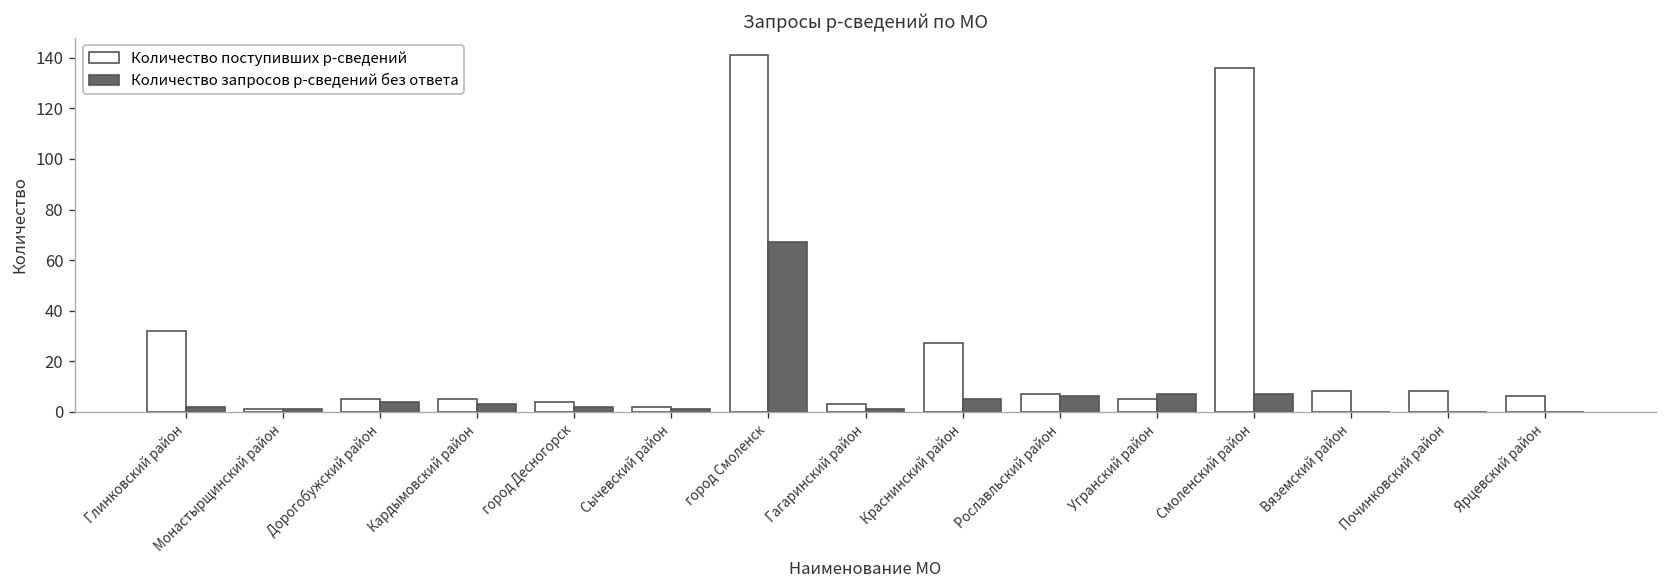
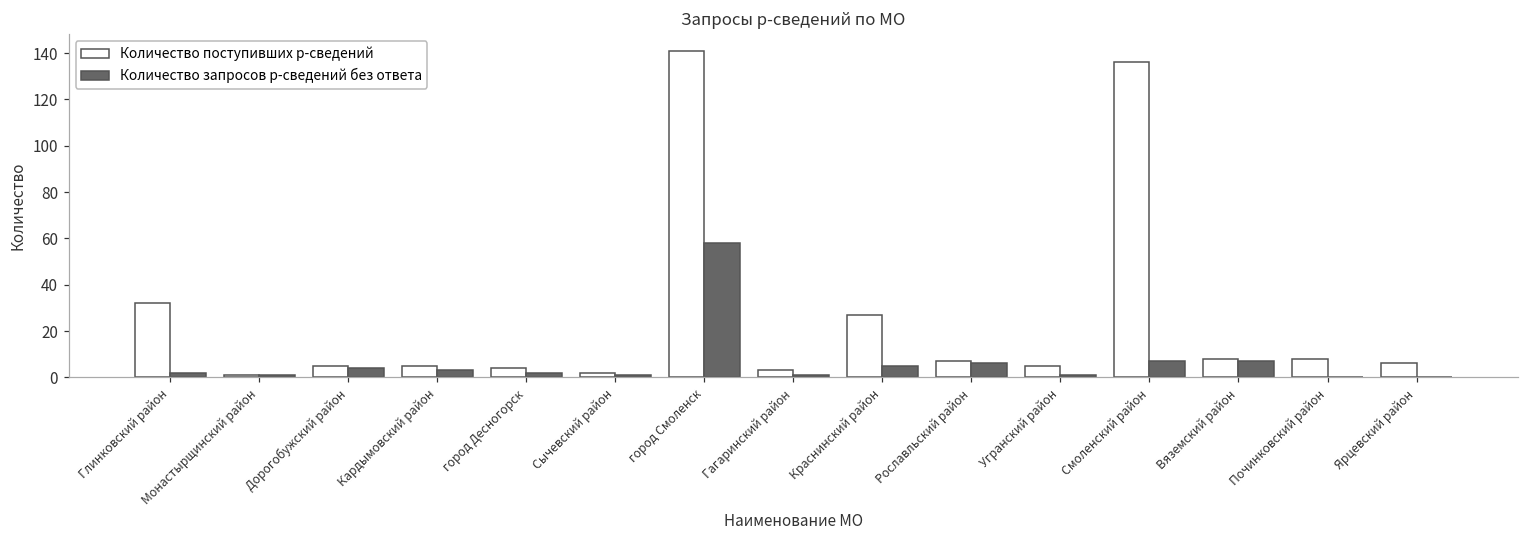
  {
    "Количество поступивших р-сведений": {
      "Глинковский район": 32,
      "Дорогобужский район": 5,
      "Кардымовский район": 5,
      "город Десногорск": 4,
      "Сычевский район": 2,
      "город Смоленск": 141,
      "Гагаринский район": 3,
      "Краснинский район": 27,
      "Рославльский район": 7,
      "Угранский район": 5,
      "Смоленский район": 136,
      "Вяземский район": 8,
      "Починковский район": 8,
      "Ярцевский район": 6
    },
    "Количество запросов р-сведений без ответа": {
      "Глинковский район": 2,
      "Дорогобужский район": 4,
      "Кардымовский район": 3,
      "город Десногорск": 2,
-     "город Смоленск": 67,
+     "город Смоленск": 58,
      "Краснинский район": 5,
      "Рославльский район": 6,
-     "Угранский район": 7,
+     "Угранский район": 1,
      "Смоленский район": 7,
-     "Вяземский район": 0,
+     "Вяземский район": 7,
      "Починковский район": 0,
      "Ярцевский район": 0
    }
  }
